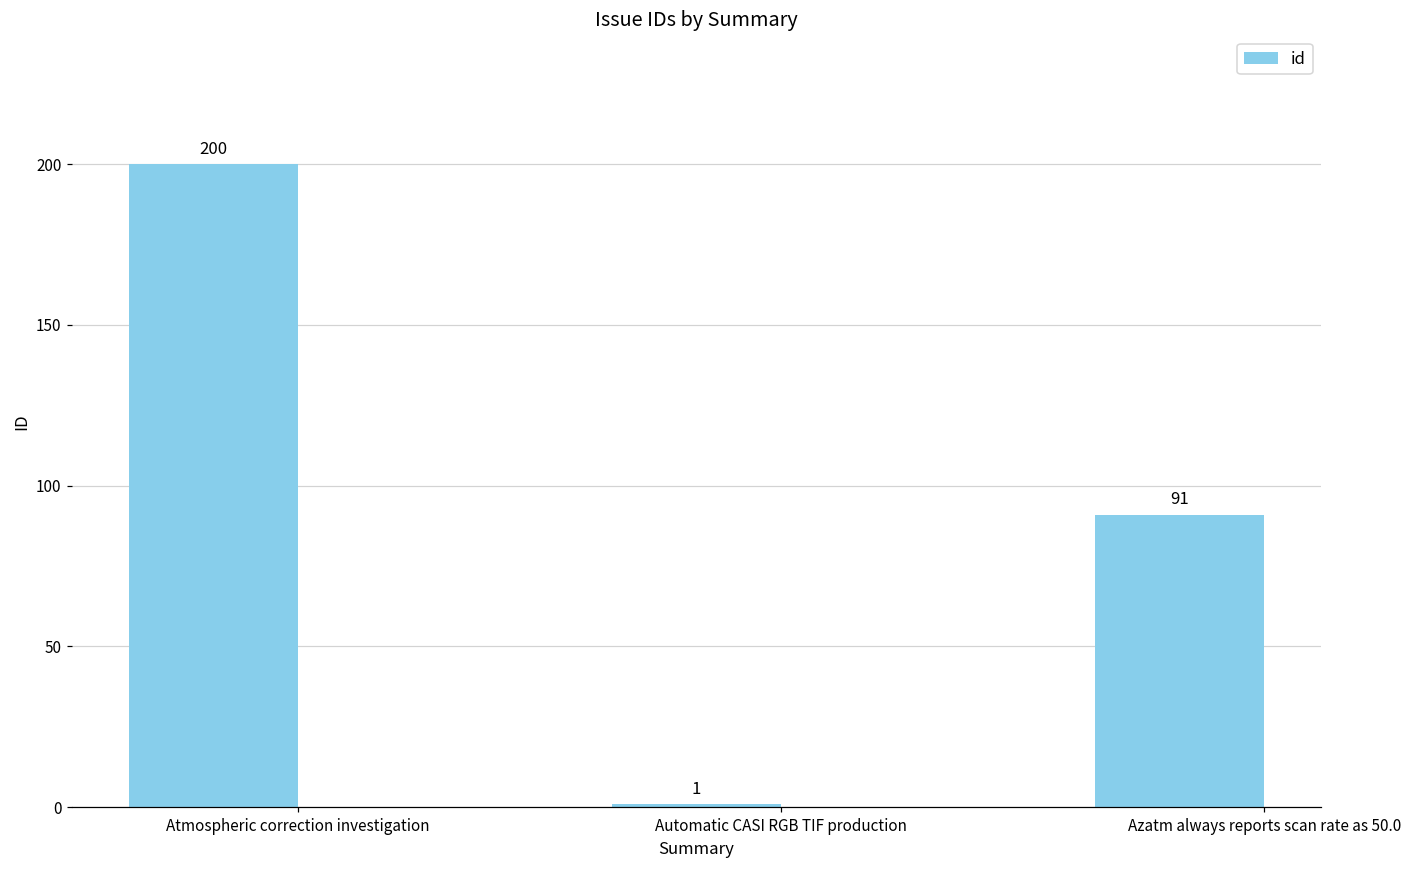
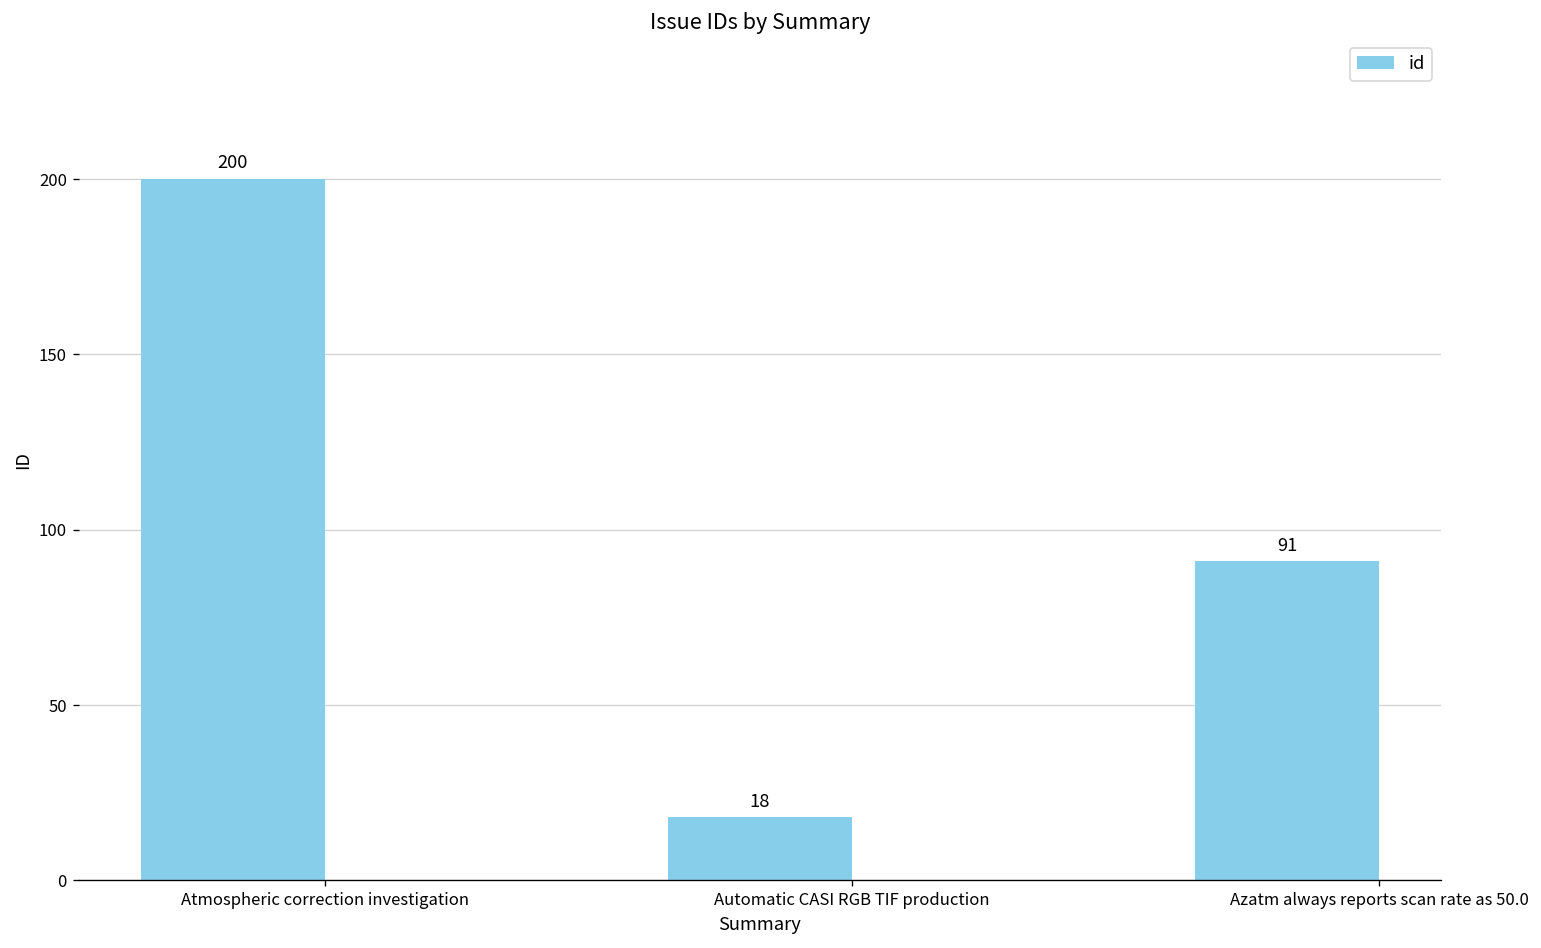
  {
    "Atmospheric correction investigation": 200,
-   "Automatic CASI RGB TIF production": 1,
+   "Automatic CASI RGB TIF production": 18,
    "Azatm always reports scan rate as 50.0": 91
  }
